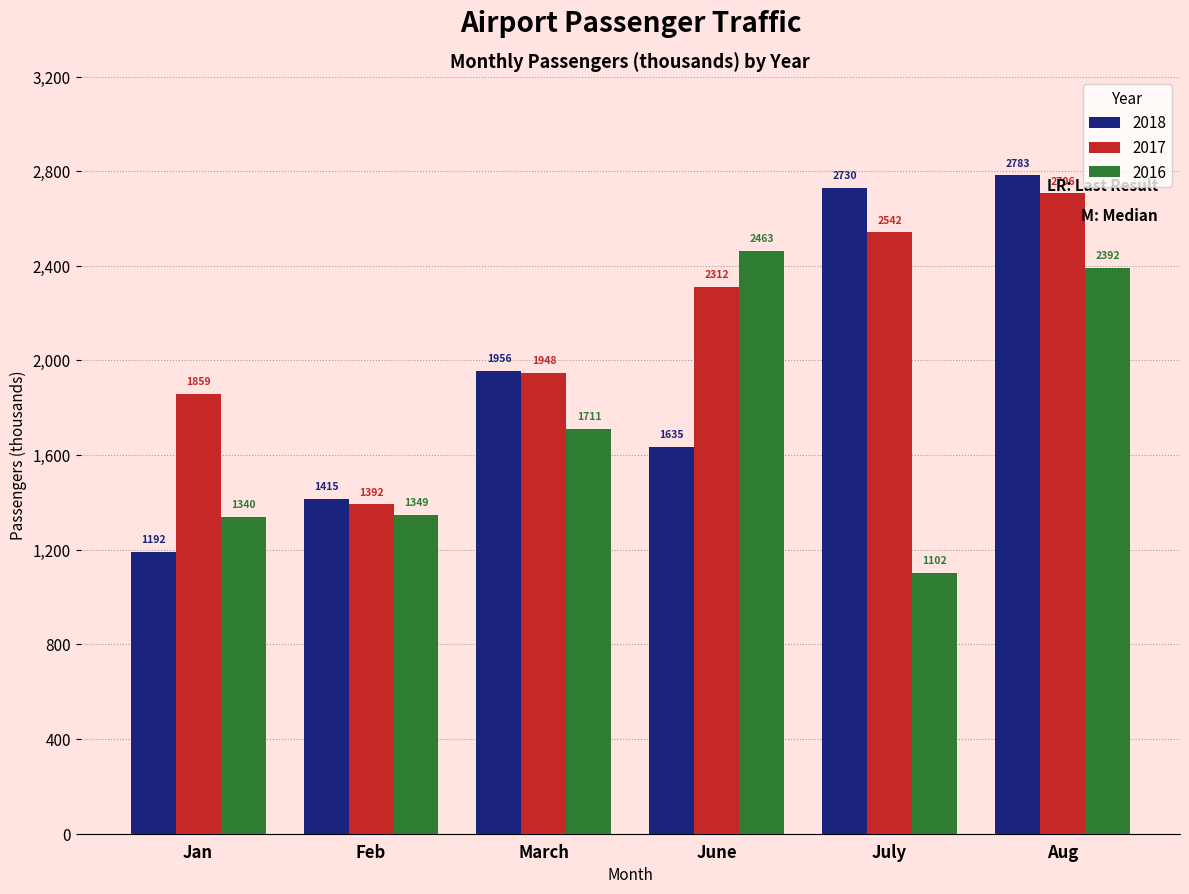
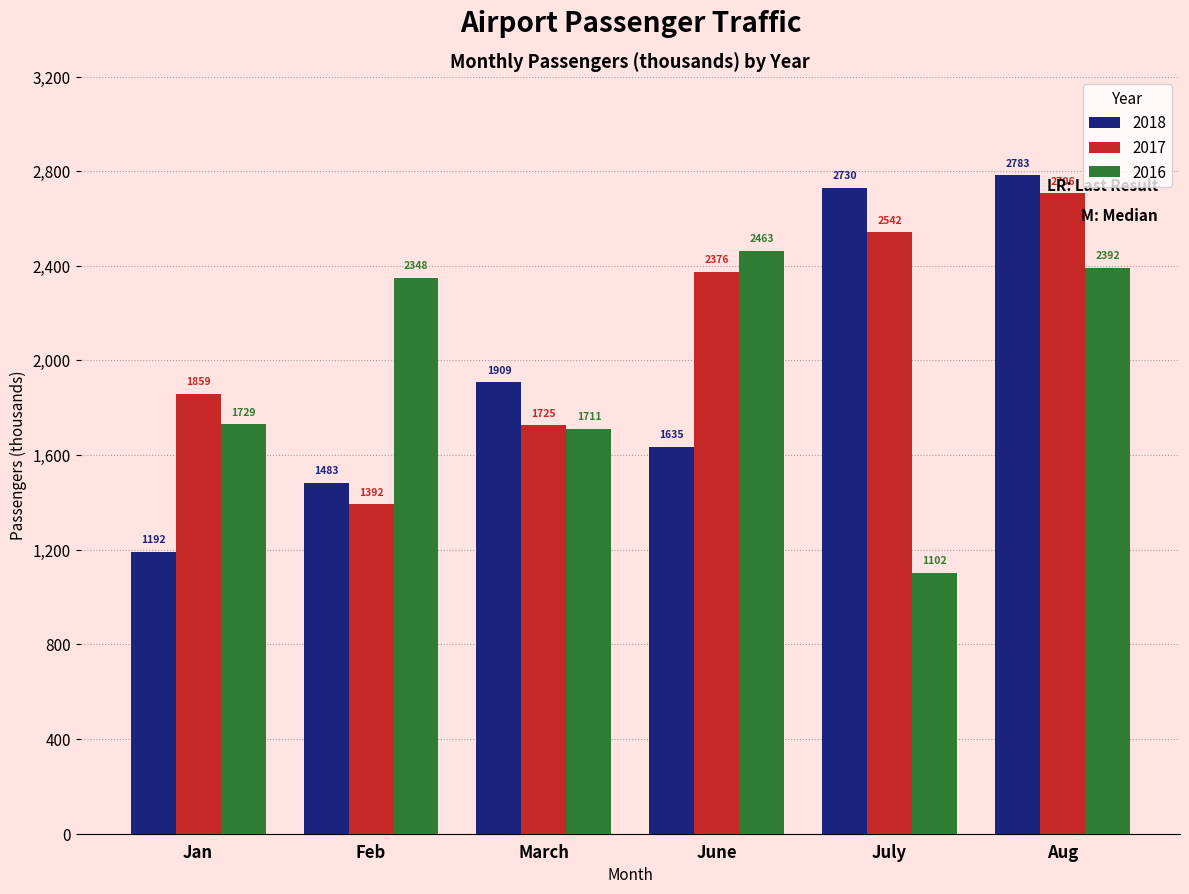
  {
    "2018": {
      "Jan": 1192,
-     "Feb": 1415,
-     "March": 1956,
+     "Feb": 1483,
+     "March": 1909,
      "June": 1635,
      "July": 2730,
      "Aug": 2783
    },
    "2017": {
      "Jan": 1859,
      "Feb": 1392,
-     "March": 1948,
-     "June": 2312,
+     "March": 1725,
+     "June": 2376,
      "July": 2542
    },
    "2016": {
-     "Jan": 1340,
-     "Feb": 1349,
+     "Jan": 1729,
+     "Feb": 2348,
      "March": 1711,
      "June": 2463,
      "July": 1102,
      "Aug": 2392
    }
  }
